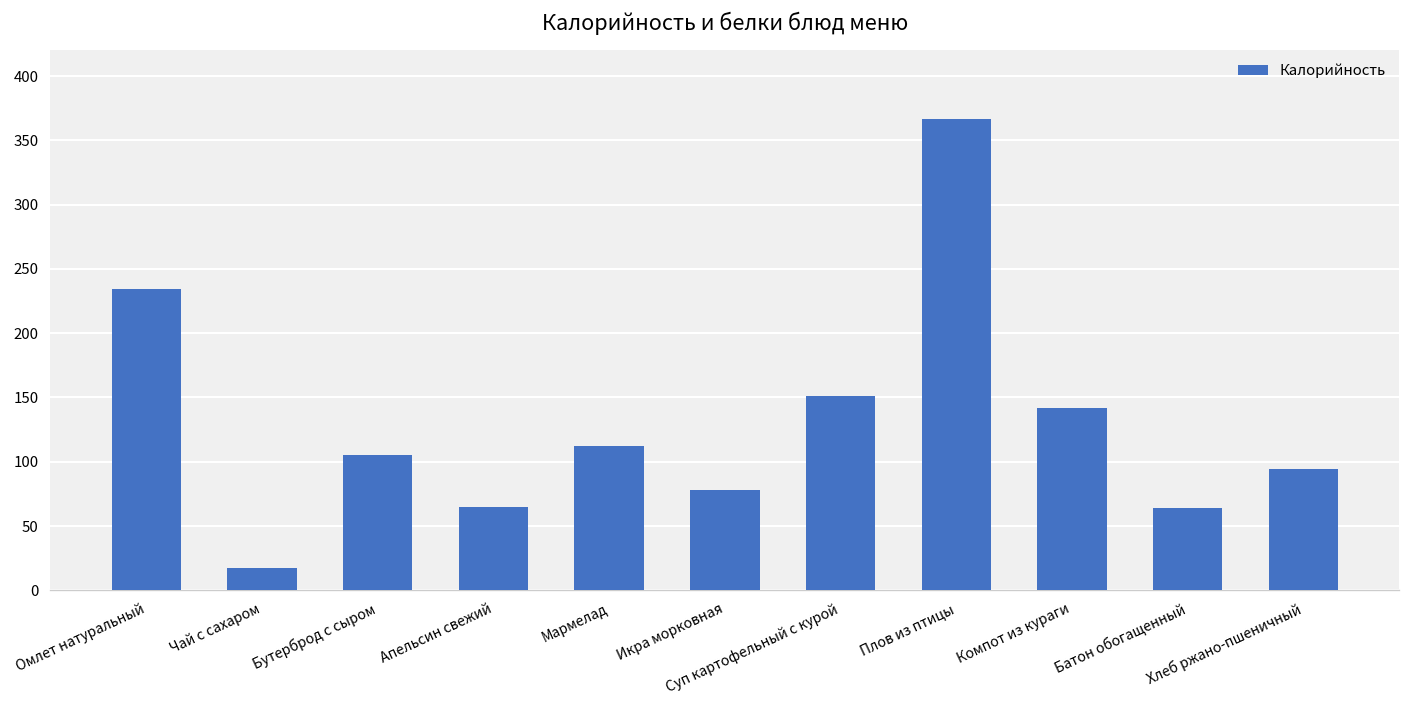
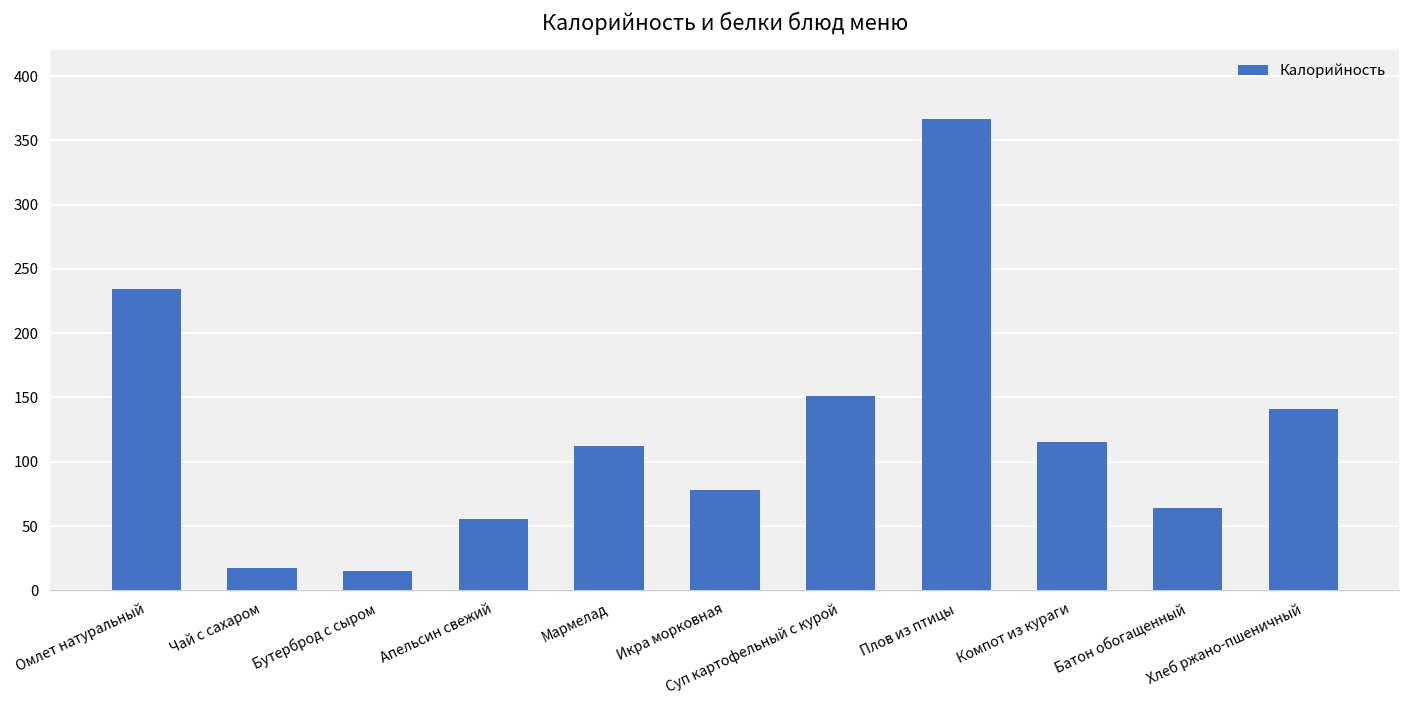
  {
    "Омлет натуральный": 234,
    "Чай с сахаром": 17,
-   "Бутерброд с сыром": 105,
-   "Апельсин свежий": 65,
+   "Бутерброд с сыром": 15,
+   "Апельсин свежий": 56,
    "Мармелад": 112,
    "Икра морковная": 78,
    "Суп картофельный с курой": 151,
    "Плов из птицы": 366,
-   "Компот из кураги": 142,
+   "Компот из кураги": 115,
    "Батон обогащенный": 64,
-   "Хлеб ржано-пшеничный": 94
+   "Хлеб ржано-пшеничный": 141
  }
